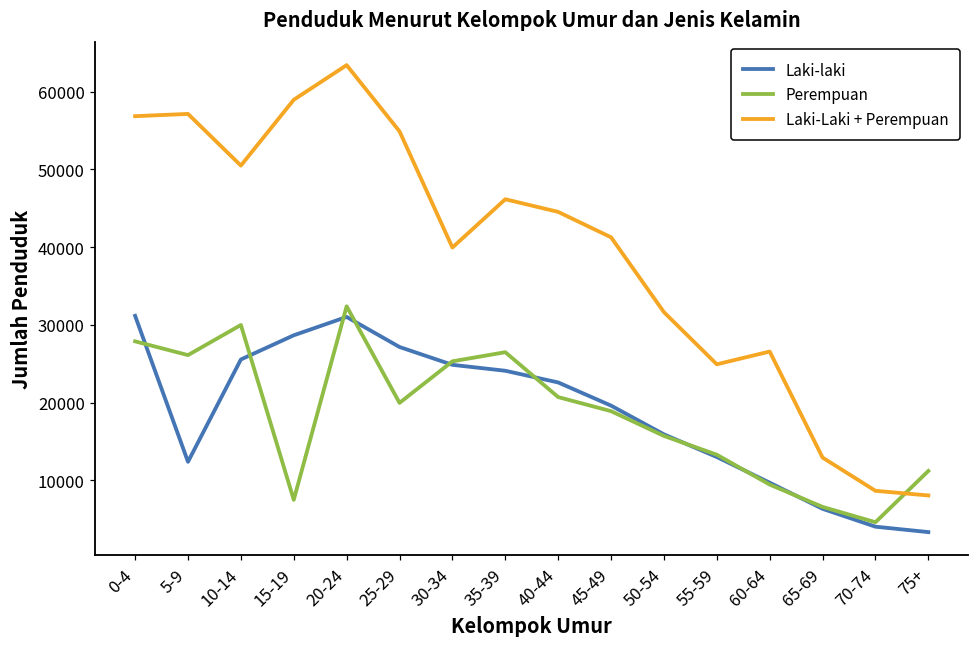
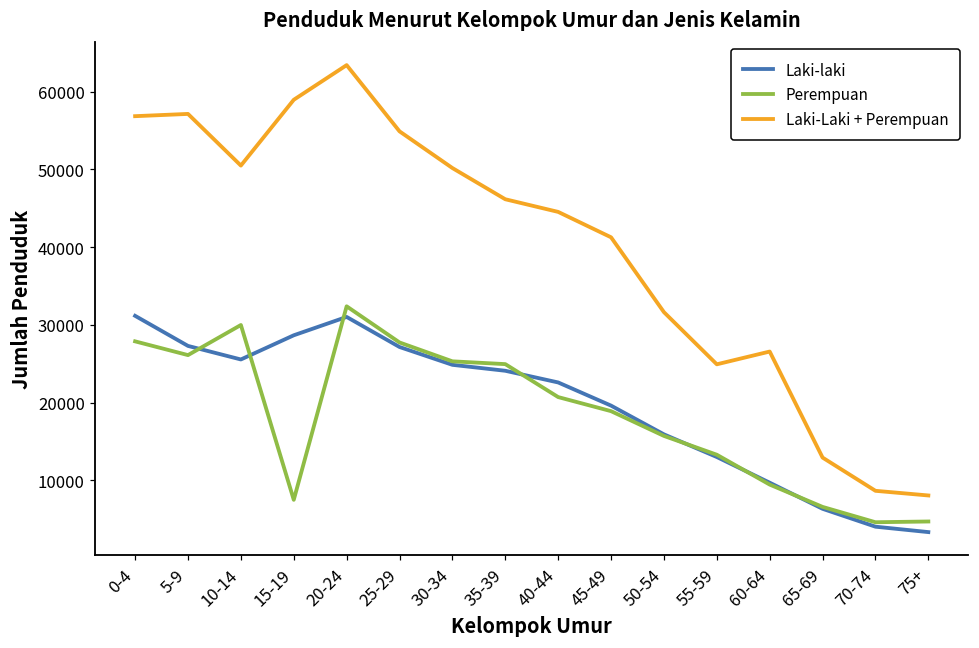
  {
    "Laki-laki": {
      "0-4": 31000,
-     "5-9": 12000,
+     "5-9": 27000,
      "10-14": 26000,
      "15-19": 29000,
      "20-24": 31000,
      "25-29": 27000,
      "30-34": 25000,
      "35-39": 24000,
      "40-44": 23000,
      "45-49": 20000,
      "70-74": 4000,
      "75+": 3000
    },
    "Perempuan": {
      "0-4": 28000,
      "5-9": 26000,
      "10-14": 30000,
      "15-19": 7000,
      "20-24": 32000,
-     "25-29": 20000,
+     "25-29": 28000,
      "30-34": 25000,
-     "35-39": 26000,
+     "35-39": 25000,
      "40-44": 21000,
      "45-49": 19000,
      "70-74": 5000,
-     "75+": 11000
+     "75+": 5000
    },
    "Laki-Laki + Perempuan": {
      "0-4": 57000,
      "5-9": 57000,
      "10-14": 50000,
      "15-19": 59000,
      "20-24": 63000,
      "25-29": 55000,
-     "30-34": 40000,
+     "30-34": 50000,
      "35-39": 46000,
      "40-44": 45000,
      "45-49": 41000,
      "50-54": 32000,
      "55-59": 25000,
      "60-64": 27000,
      "65-69": 13000,
      "70-74": 9000,
      "75+": 8000
    }
  }
